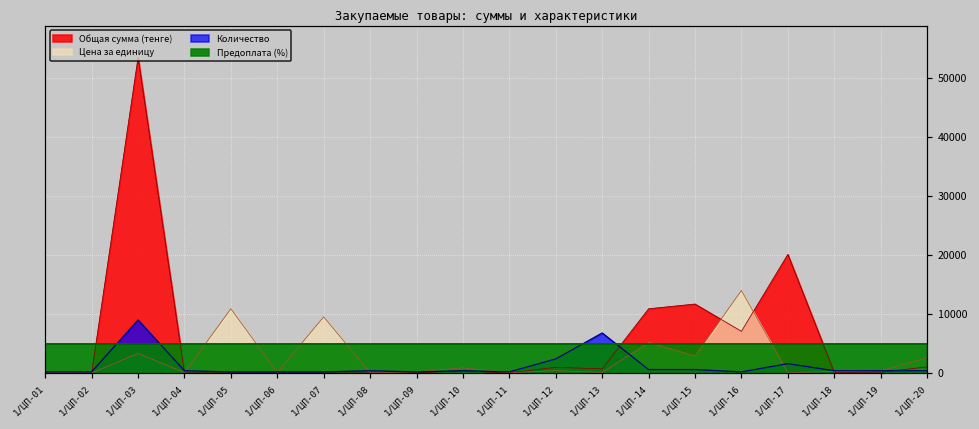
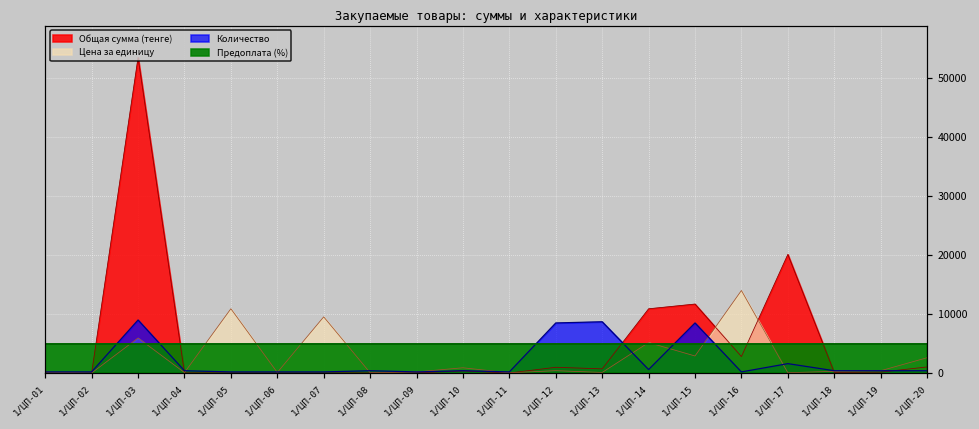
  {
    "Общая сумма (тенге)": {
      "1/ЦП-12": 1000,
      "1/ЦП-13": 1000,
      "1/ЦП-14": 11000,
      "1/ЦП-15": 12000,
-     "1/ЦП-16": 7000,
+     "1/ЦП-16": 3000,
      "1/ЦП-17": 20000,
      "1/ЦП-20": 1000
    },
    "Цена за единицу": {
-     "1/ЦП-03": 3000,
+     "1/ЦП-03": 6000,
      "1/ЦП-05": 11000,
      "1/ЦП-07": 10000,
      "1/ЦП-10": 1000,
      "1/ЦП-12": 0,
      "1/ЦП-13": 0,
      "1/ЦП-15": 3000,
      "1/ЦП-16": 14000,
      "1/ЦП-17": 0,
      "1/ЦП-20": 3000
    },
    "Количество": {
      "1/ЦП-03": 9000,
-     "1/ЦП-12": 2000,
-     "1/ЦП-13": 7000,
+     "1/ЦП-12": 9000,
+     "1/ЦП-13": 9000,
      "1/ЦП-14": 1000,
-     "1/ЦП-15": 1000,
+     "1/ЦП-15": 9000,
      "1/ЦП-16": 0,
      "1/ЦП-17": 2000,
      "1/ЦП-20": 0
    },
    "Предоплата (%)": {
      "1/ЦП-01": 5000,
      "1/ЦП-02": 5000,
      "1/ЦП-03": 5000,
      "1/ЦП-04": 5000,
      "1/ЦП-05": 5000,
      "1/ЦП-06": 5000,
      "1/ЦП-07": 5000,
      "1/ЦП-08": 5000,
      "1/ЦП-09": 5000,
      "1/ЦП-10": 5000,
      "1/ЦП-11": 5000,
      "1/ЦП-12": 5000,
      "1/ЦП-13": 5000,
      "1/ЦП-15": 5000,
      "1/ЦП-16": 5000,
      "1/ЦП-17": 5000,
      "1/ЦП-18": 5000,
      "1/ЦП-19": 5000,
      "1/ЦП-20": 5000
    }
  }
